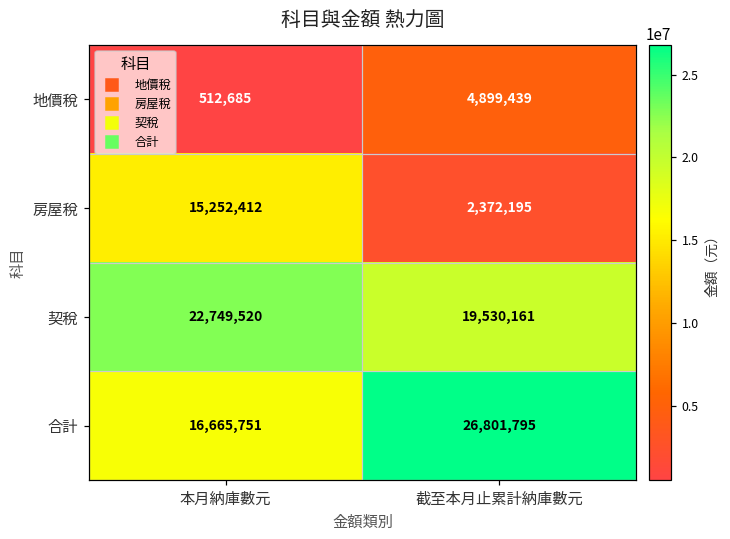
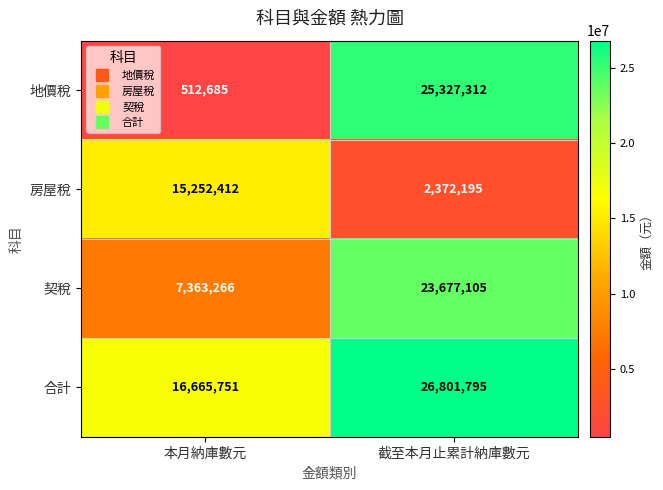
  {
    "地價稅": {
      "本月納庫數元": "512,685",
-     "截至本月止累計納庫數元": "4,899,439"
+     "截至本月止累計納庫數元": "25,327,312"
    },
    "房屋稅": {
      "本月納庫數元": "15,252,412",
      "截至本月止累計納庫數元": "2,372,195"
    },
    "契稅": {
-     "本月納庫數元": "22,749,520",
-     "截至本月止累計納庫數元": "19,530,161"
+     "本月納庫數元": "7,363,266",
+     "截至本月止累計納庫數元": "23,677,105"
    },
    "合計": {
      "本月納庫數元": "16,665,751",
      "截至本月止累計納庫數元": "26,801,795"
    }
  }
